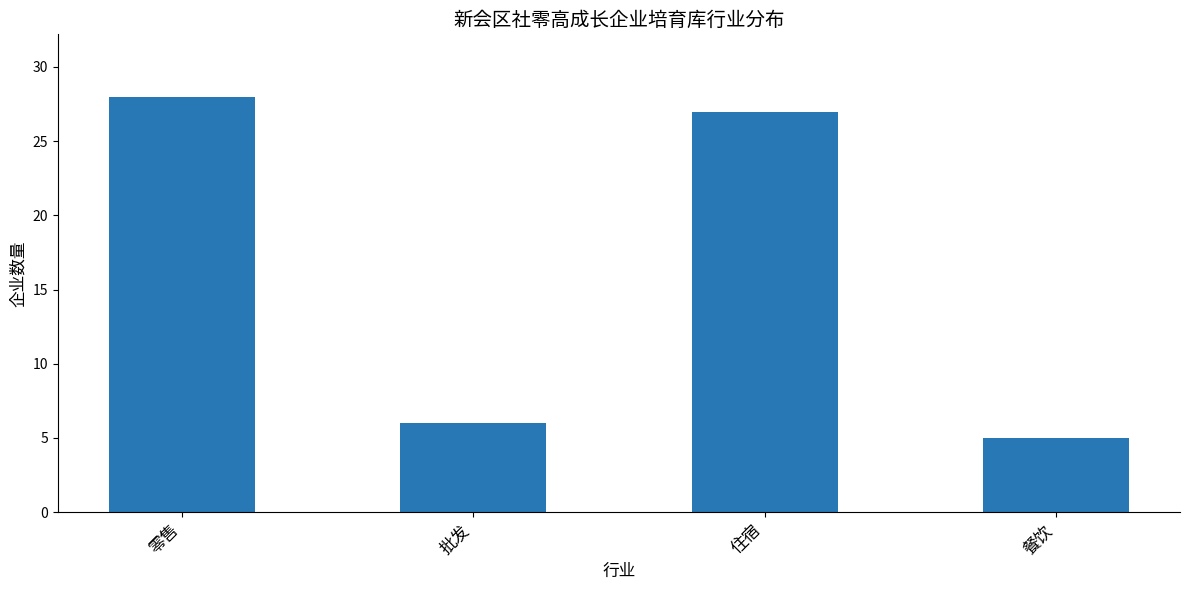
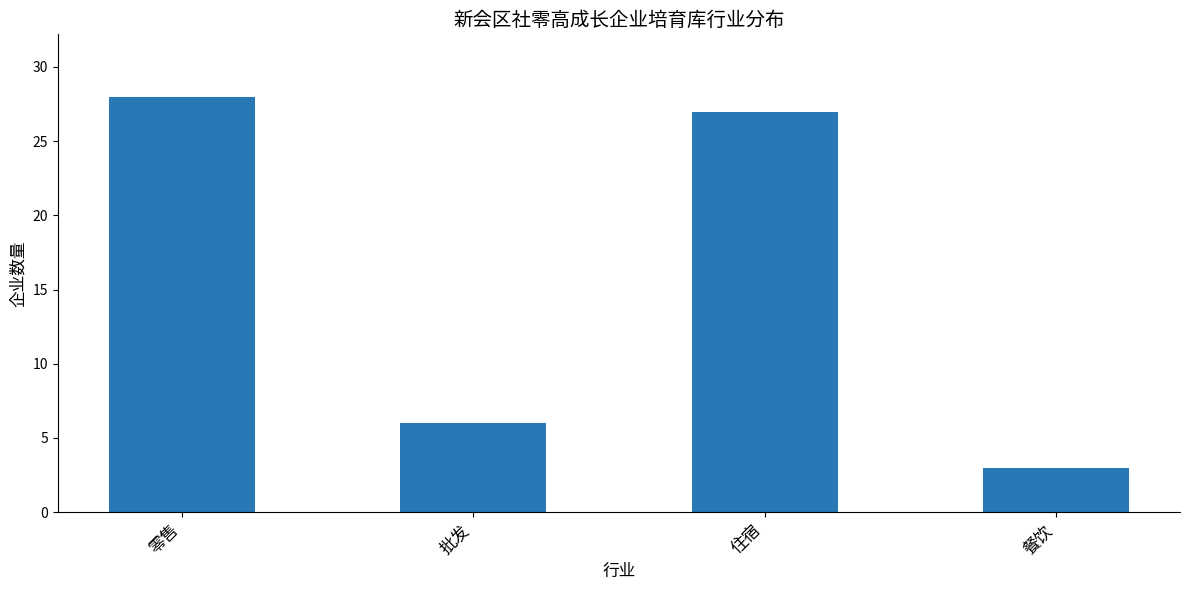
  {
    "零售": 28,
    "批发": 6,
    "住宿": 27,
-   "餐饮": 5
+   "餐饮": 3
  }
